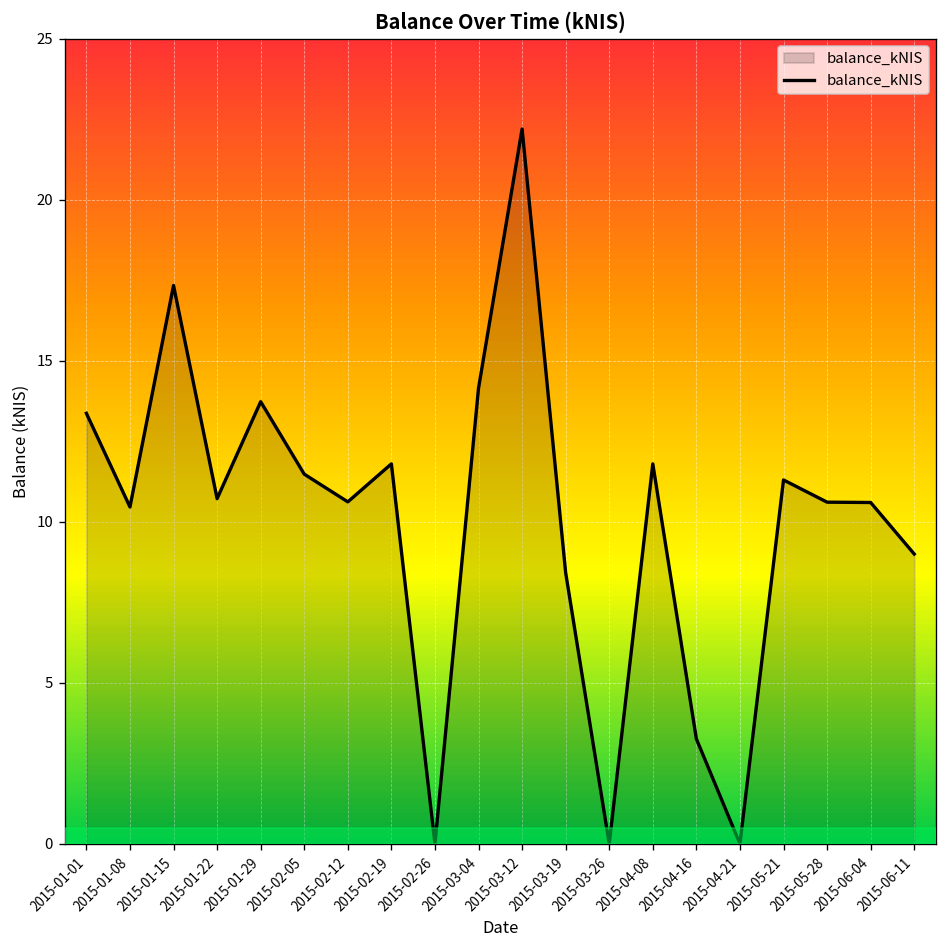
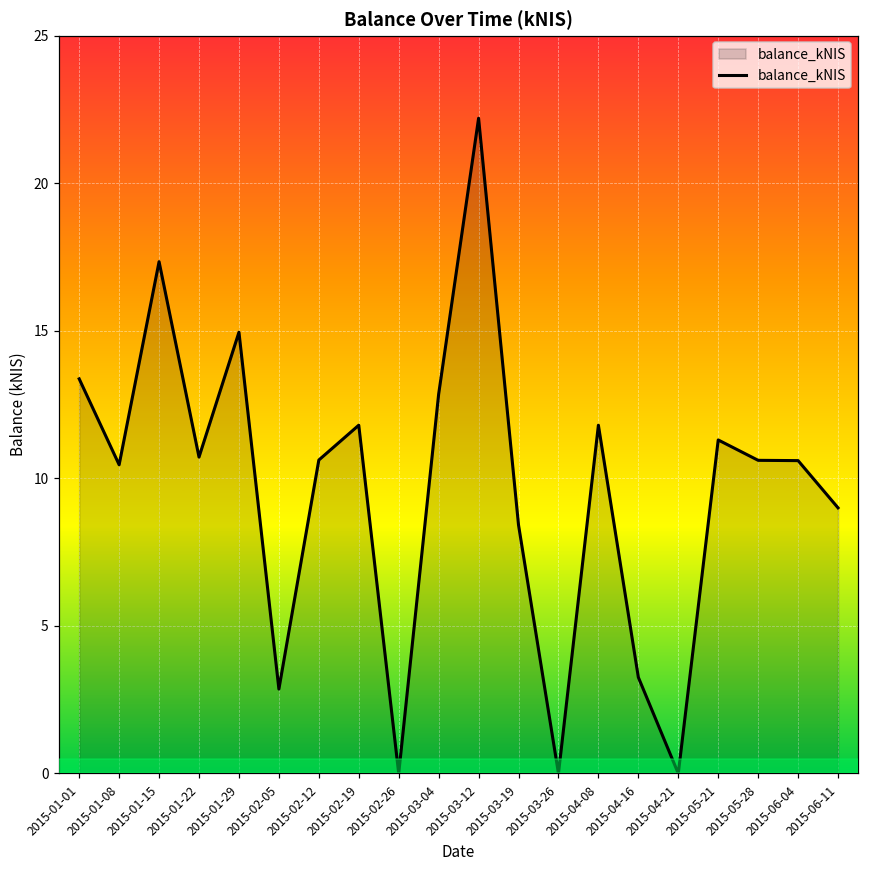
  {
    "2015-01-01": 13.4,
    "2015-01-08": 10.5,
    "2015-01-15": 17.3,
    "2015-01-22": 10.7,
-   "2015-01-29": 13.7,
-   "2015-02-05": 11.5,
+   "2015-01-29": 15.0,
+   "2015-02-05": 2.9,
    "2015-02-12": 10.6,
    "2015-02-19": 11.8,
-   "2015-03-04": 14.2,
+   "2015-03-04": 12.9,
    "2015-03-12": 22.2,
    "2015-03-19": 8.4,
    "2015-04-08": 11.8,
    "2015-04-16": 3.3,
    "2015-05-21": 11.3,
    "2015-05-28": 10.6,
    "2015-06-04": 10.6,
    "2015-06-11": 9.0
  }
